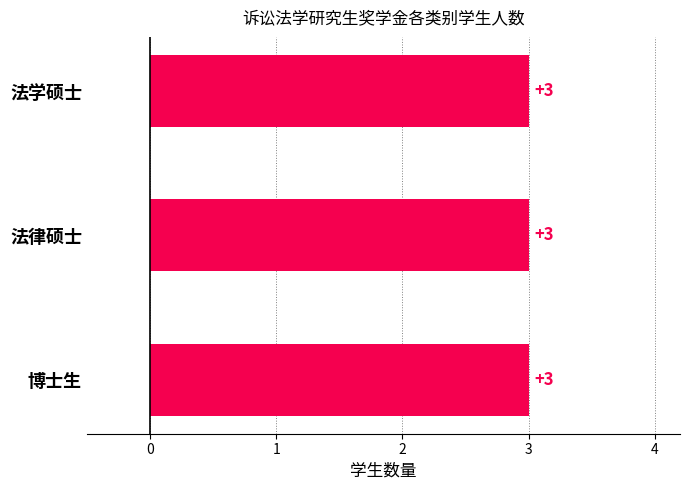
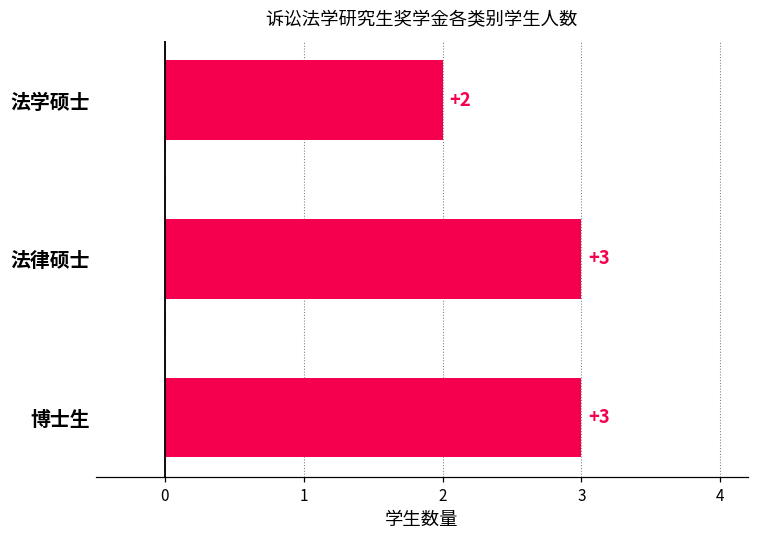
  {
-   "法学硕士": "+3",
+   "法学硕士": "+2",
    "法律硕士": "+3",
    "博士生": "+3"
  }
